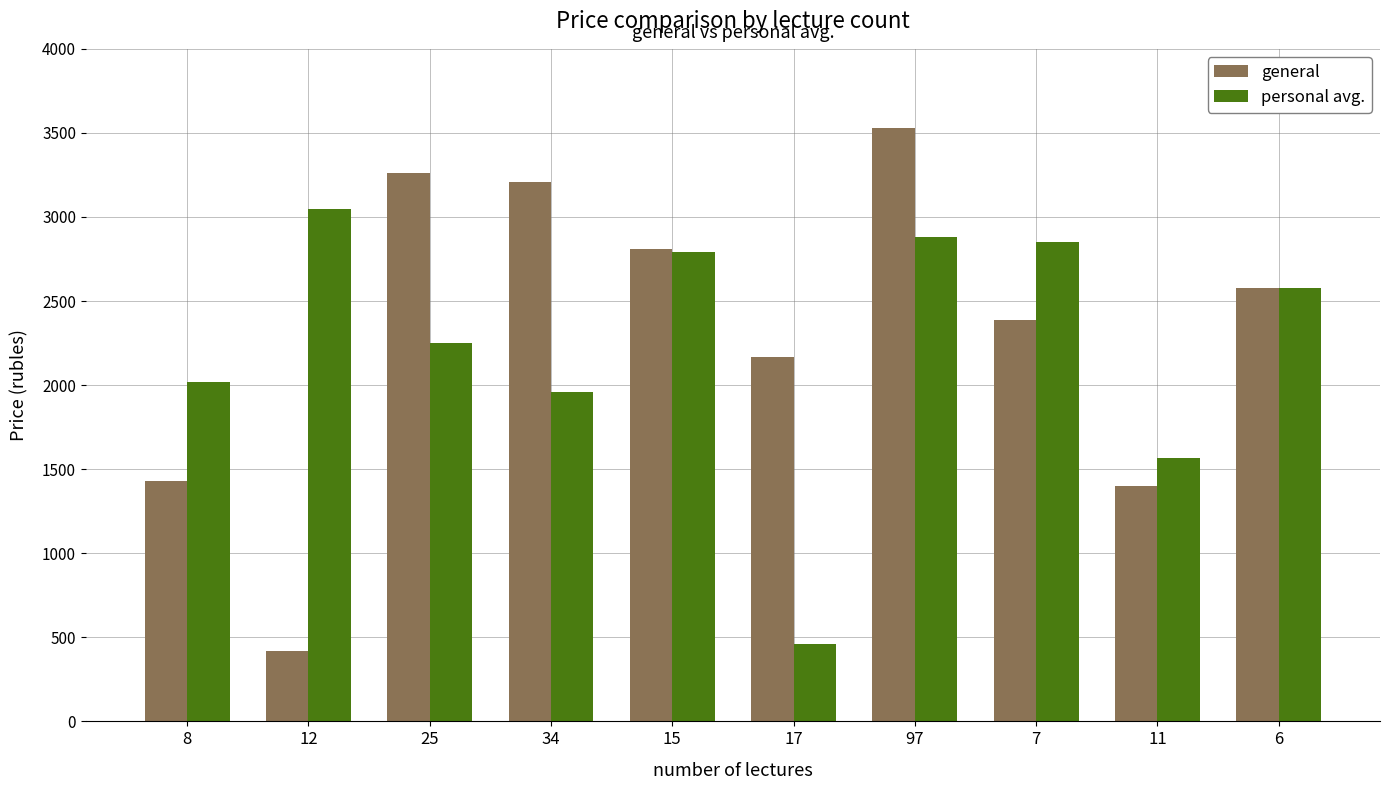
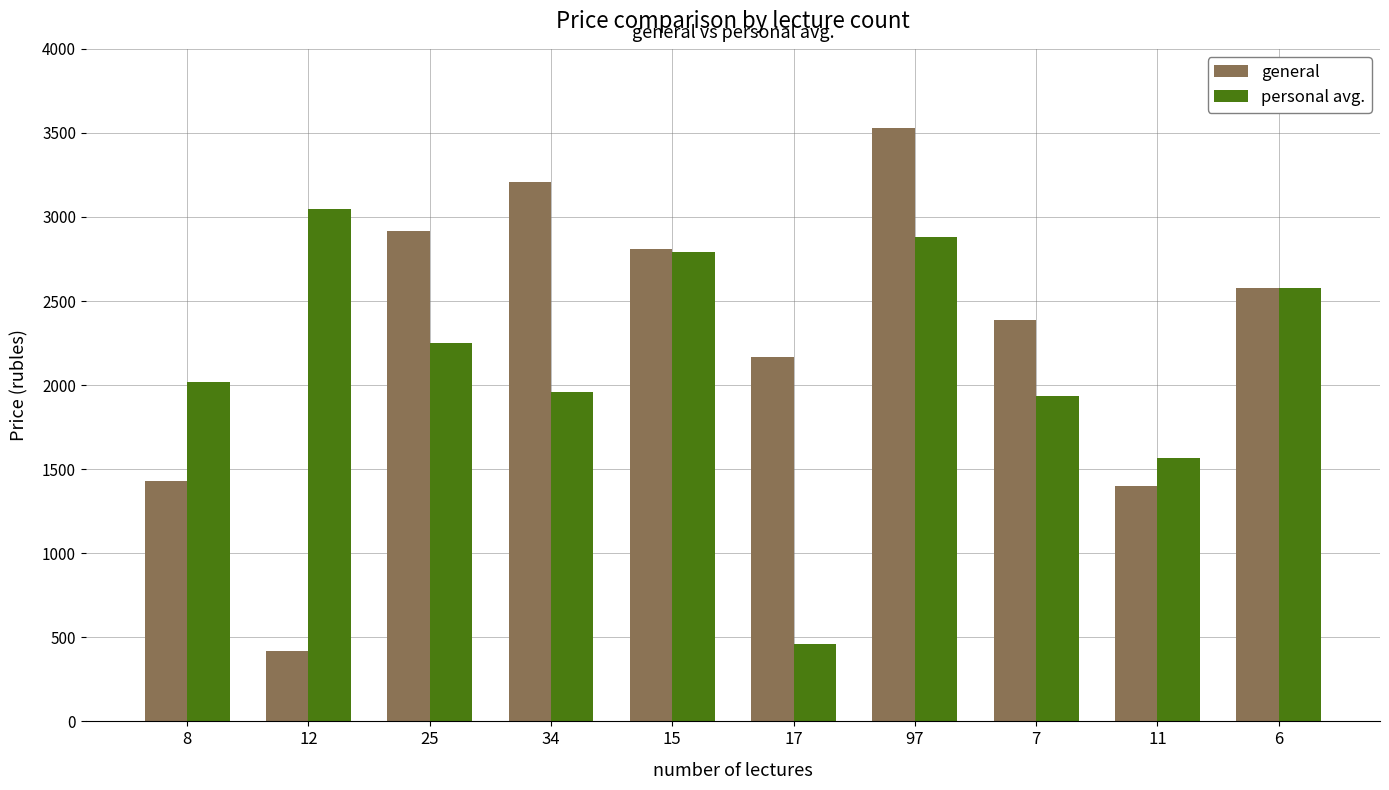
  {
    "general": {
      "8": 1430,
      "12": 420,
-     "25": 3260,
+     "25": 2920,
      "34": 3210,
      "15": 2810,
      "17": 2170,
      "97": 3530,
      "7": 2390,
      "11": 1400,
      "6": 2580
    },
    "personal avg.": {
      "8": 2020,
      "12": 3050,
      "25": 2250,
      "34": 1960,
      "15": 2790,
      "17": 460,
      "97": 2880,
-     "7": 2850,
+     "7": 1930,
      "11": 1570,
      "6": 2580
    }
  }
